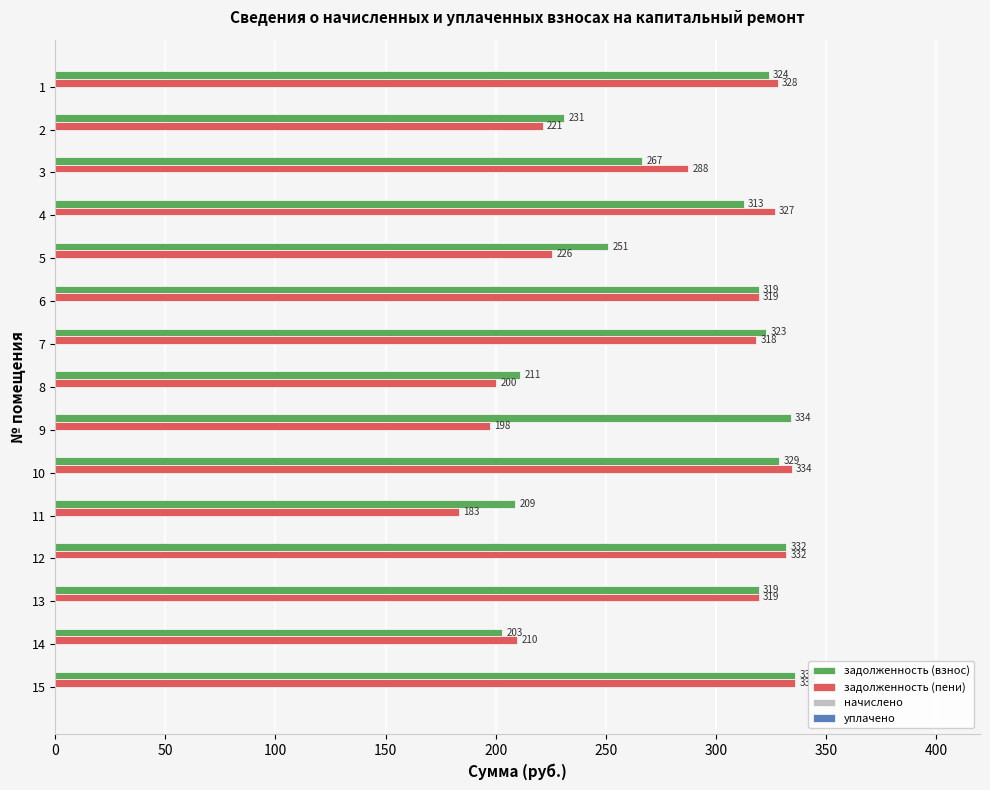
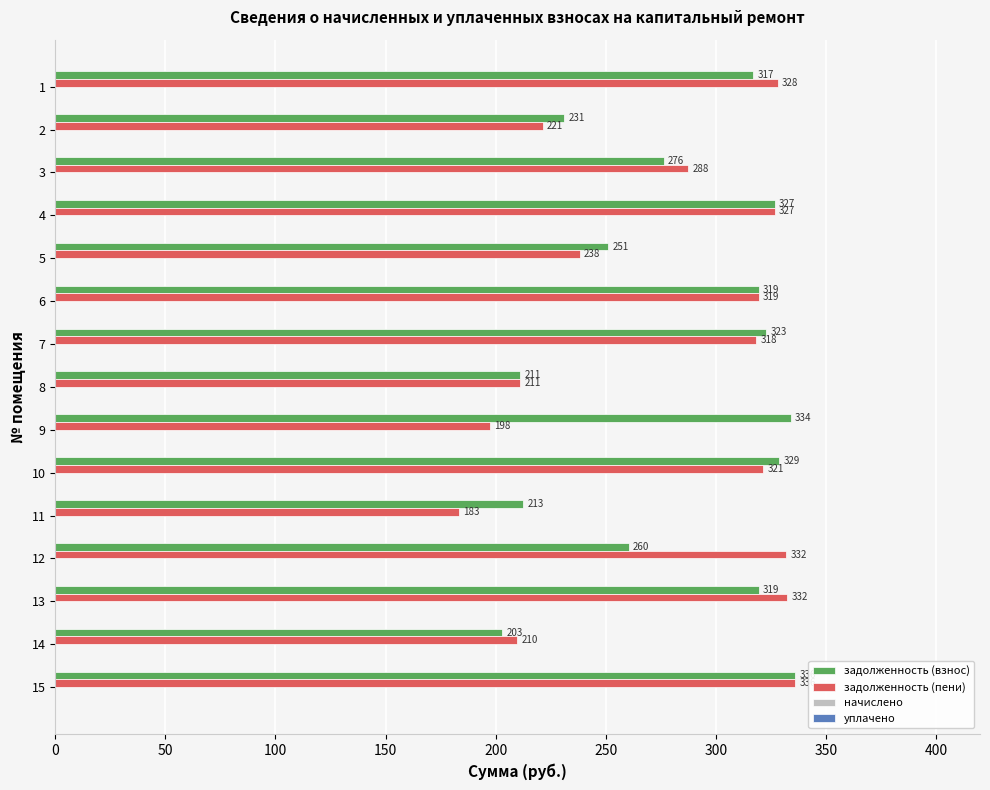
  {
    "задолженность (взнос)": {
-     "1": 324,
+     "1": 317,
      "2": 231,
-     "3": 267,
-     "4": 313,
+     "3": 276,
+     "4": 327,
      "5": 251,
      "7": 323,
      "8": 211,
      "9": 334,
      "10": 329,
-     "11": 209,
-     "12": 332,
+     "11": 213,
+     "12": 260,
      "14": 203
    },
    "задолженность (пени)": {
      "1": 328,
      "2": 221,
      "3": 288,
      "4": 327,
-     "5": 226,
+     "5": 238,
      "7": 318,
-     "8": 200,
+     "8": 211,
      "9": 198,
-     "10": 334,
+     "10": 321,
      "11": 183,
-     "13": 319,
+     "13": 332,
      "14": 210
    },
    "начислено": {
      "1": 0,
      "2": 0,
      "3": 0,
      "4": 0,
      "5": 0,
      "6": 0,
      "7": 0,
      "8": 0,
      "9": 0,
      "10": 0,
      "11": 0,
      "12": 0,
      "13": 0,
      "14": 0,
      "15": 0
    },
    "уплачено": {
      "1": 0,
      "2": 0,
      "3": 0,
      "4": 0,
      "5": 0,
      "6": 0,
      "7": 0,
      "8": 0,
      "9": 0,
      "10": 0,
      "11": 0,
      "12": 0,
      "13": 0,
      "14": 0,
      "15": 0
    }
  }
